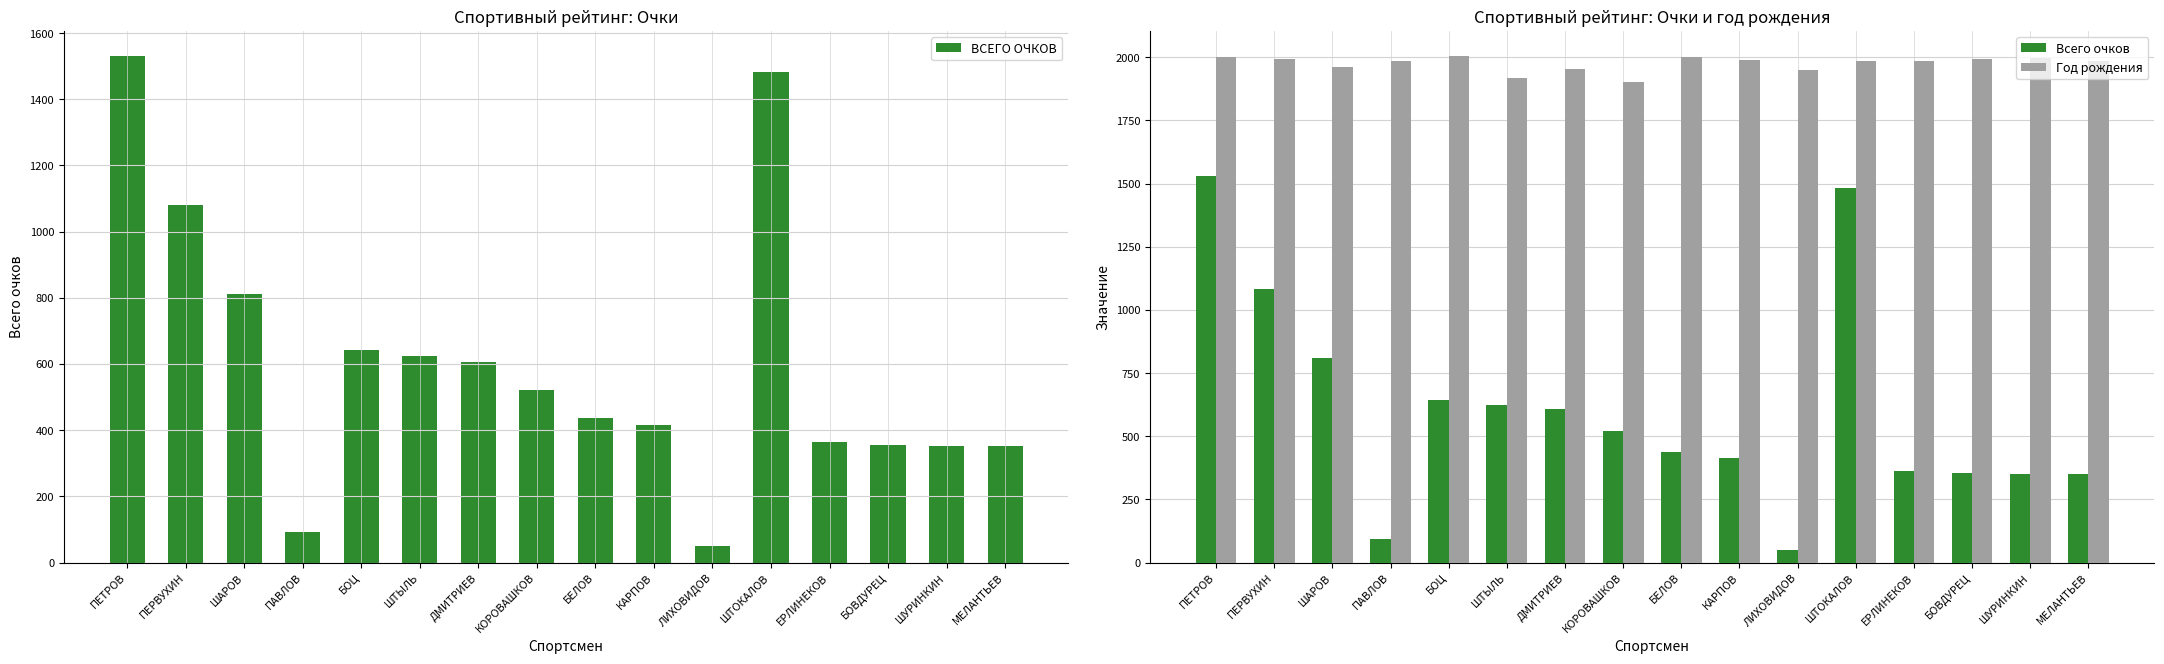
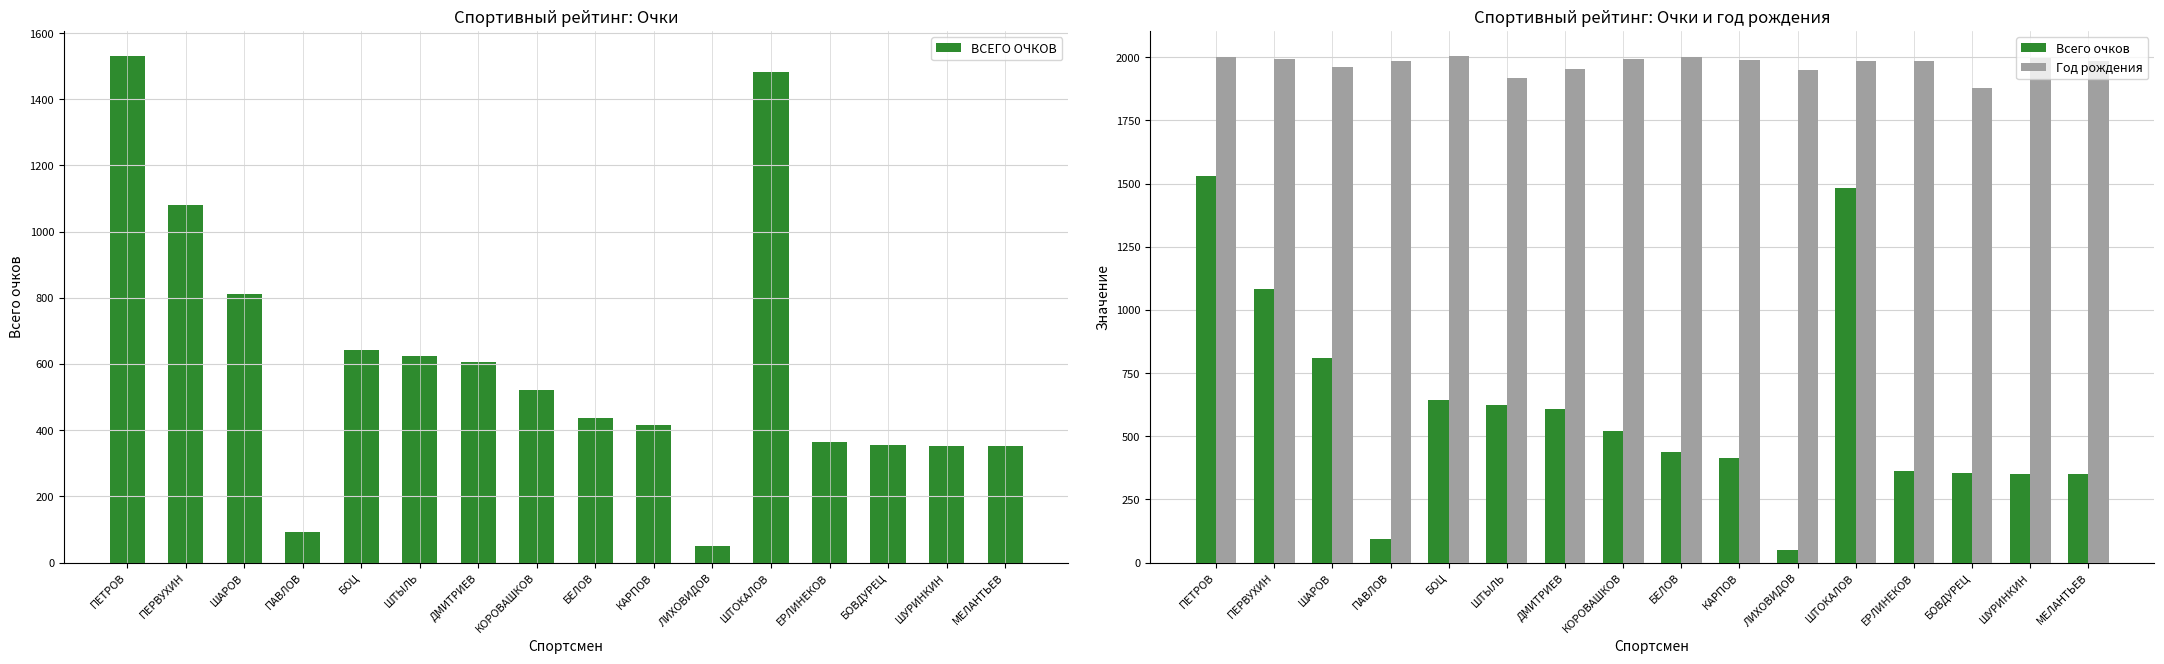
  {
    "Спортивный рейтинг: Очки": {
      "ПЕТРОВ": 1530,
      "ПЕРВУХИН": 1080,
      "ШАРОВ": 810,
      "ПАВЛОВ": 90,
      "БОЦ": 640,
      "ШТЫЛЬ": 620,
      "ДМИТРИЕВ": 610,
      "КОРОВАШКОВ": 520,
      "БЕЛОВ": 440,
      "КАРПОВ": 410,
      "ЛИХОВИДОВ": 50,
      "ШТОКАЛОВ": 1480,
      "ЕРЛИНЕКОВ": 360,
      "БОВДУРЕЦ": 360,
      "ШУРИНКИН": 350,
      "МЕЛАНТЬЕВ": 350
    },
    "Спортивный рейтинг: Очки и год рождения": {
      "Всего очков": {
        "ПЕТРОВ": 1530,
        "ПЕРВУХИН": 1080,
        "ШАРОВ": 810,
        "ПАВЛОВ": 90,
        "БОЦ": 640,
        "ШТЫЛЬ": 620,
        "ДМИТРИЕВ": 610,
        "КОРОВАШКОВ": 520,
        "БЕЛОВ": 440,
        "КАРПОВ": 410,
        "ЛИХОВИДОВ": 50,
        "ШТОКАЛОВ": 1480,
        "ЕРЛИНЕКОВ": 360,
        "БОВДУРЕЦ": 360,
        "ШУРИНКИН": 350,
        "МЕЛАНТЬЕВ": 350
      },
      "Год рождения": {
        "ПЕТРОВ": 2000,
        "ПЕРВУХИН": 1990,
        "ШАРОВ": 1960,
        "ПАВЛОВ": 1990,
        "БОЦ": 2000,
        "ШТЫЛЬ": 1920,
        "ДМИТРИЕВ": 1960,
-       "КОРОВАШКОВ": 1900,
+       "КОРОВАШКОВ": 1990,
        "БЕЛОВ": 2000,
        "КАРПОВ": 1990,
        "ЛИХОВИДОВ": 1950,
        "ШТОКАЛОВ": 1990,
        "ЕРЛИНЕКОВ": 1980,
-       "БОВДУРЕЦ": 1990
+       "БОВДУРЕЦ": 1880
      }
    }
  }
